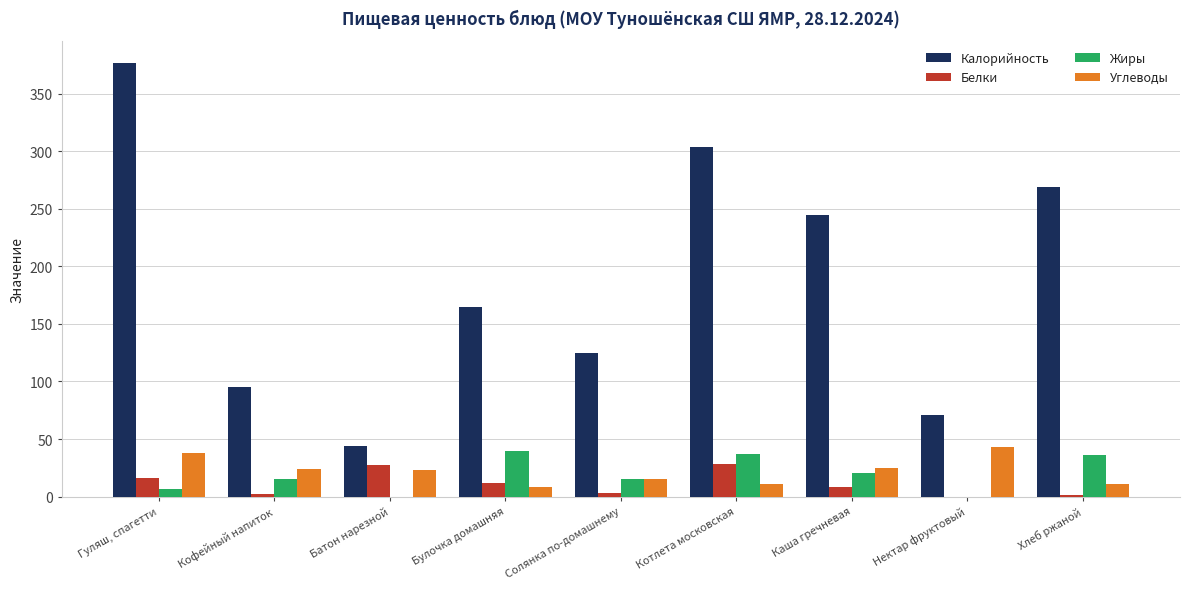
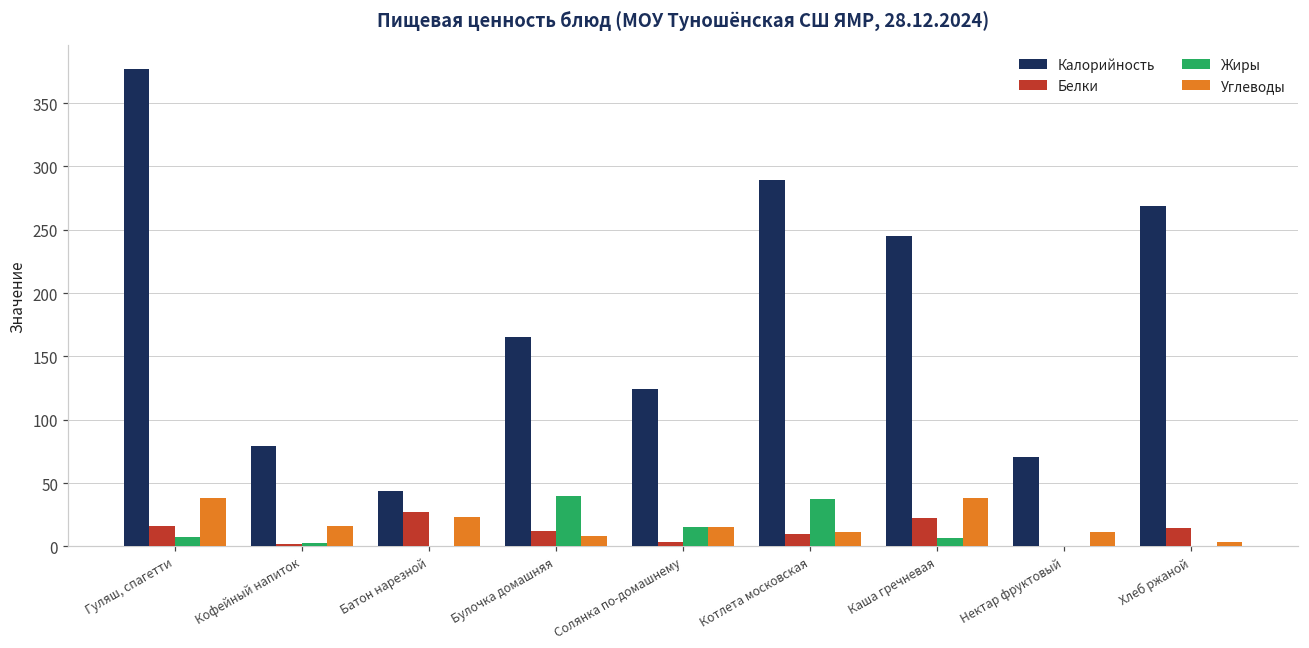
  {
    "Калорийность": {
      "Гуляш, спагетти": 377,
-     "Кофейный напиток": 95,
+     "Кофейный напиток": 79,
      "Батон нарезной": 44,
      "Булочка домашняя": 165,
      "Солянка по-домашнему": 124,
-     "Котлета московская": 304,
+     "Котлета московская": 289,
      "Каша гречневая": 245,
      "Нектар фруктовый": 71,
      "Хлеб ржаной": 268
    },
    "Белки": {
      "Гуляш, спагетти": 16,
      "Батон нарезной": 27,
      "Булочка домашняя": 12,
      "Солянка по-домашнему": 3,
-     "Котлета московская": 28,
-     "Каша гречневая": 8,
+     "Котлета московская": 10,
+     "Каша гречневая": 23,
      "Нектар фруктовый": 0,
-     "Хлеб ржаной": 2
+     "Хлеб ржаной": 15
    },
    "Жиры": {
      "Гуляш, спагетти": 7,
-     "Кофейный напиток": 16,
+     "Кофейный напиток": 2,
      "Батон нарезной": 0,
      "Булочка домашняя": 40,
      "Солянка по-домашнему": 15,
      "Котлета московская": 37,
-     "Каша гречневая": 20,
+     "Каша гречневая": 6,
      "Нектар фруктовый": 0,
-     "Хлеб ржаной": 36
+     "Хлеб ржаной": 0
    },
    "Углеводы": {
      "Гуляш, спагетти": 38,
-     "Кофейный напиток": 24,
+     "Кофейный напиток": 16,
      "Батон нарезной": 23,
      "Булочка домашняя": 8,
      "Солянка по-домашнему": 15,
      "Котлета московская": 11,
-     "Каша гречневая": 25,
-     "Нектар фруктовый": 43,
-     "Хлеб ржаной": 11
+     "Каша гречневая": 38,
+     "Нектар фруктовый": 11,
+     "Хлеб ржаной": 4
    }
  }
